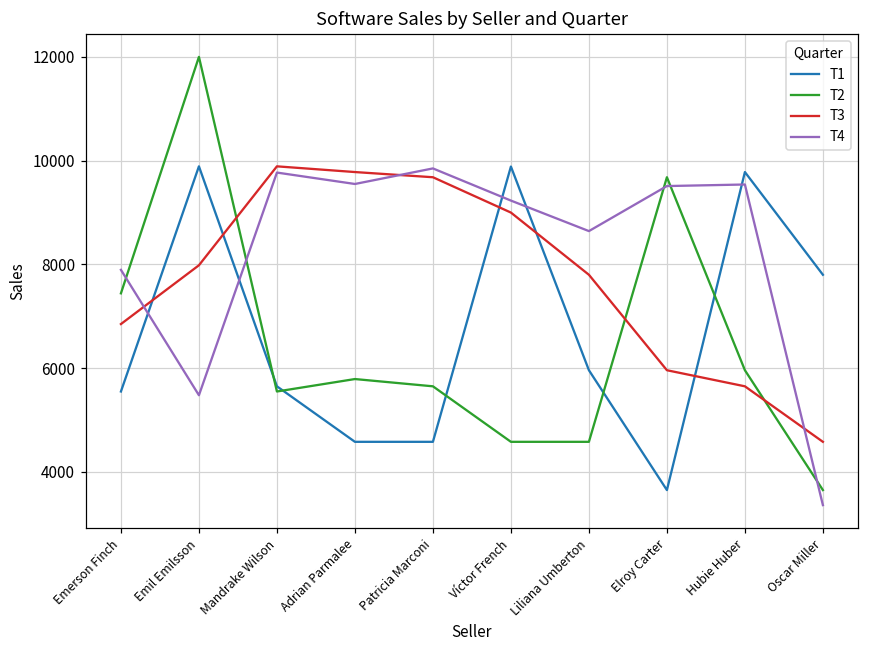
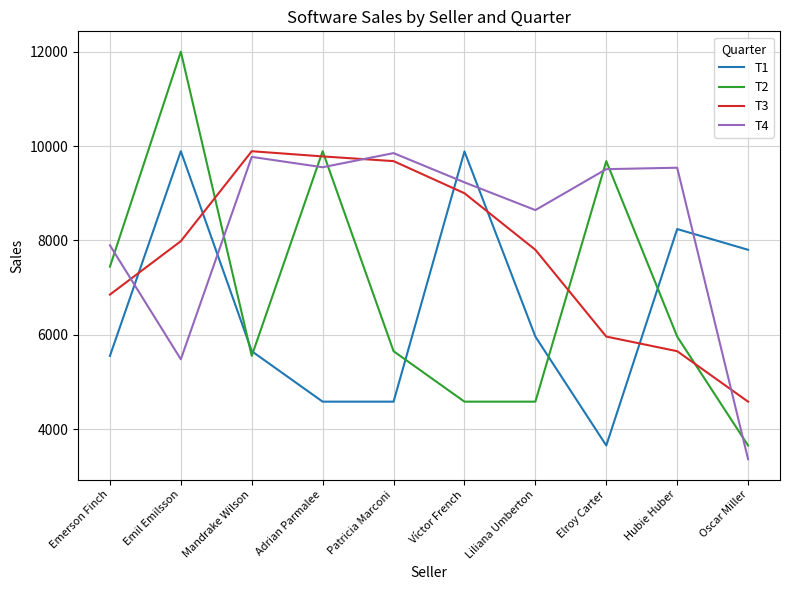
  {
    "T1": {
      "Emerson Finch": 5600,
      "Emil Emilsson": 9900,
      "Mandrake Wilson": 5700,
      "Adrian Parmalee": 4600,
      "Patricia Marconi": 4600,
      "Víctor French": 9900,
      "Liliana Umberton": 6000,
      "Elroy Carter": 3700,
-     "Hubie Huber": 9800,
+     "Hubie Huber": 8200,
      "Oscar Miller": 7800
    },
    "T2": {
      "Emerson Finch": 7400,
      "Emil Emilsson": 12000,
      "Mandrake Wilson": 5600,
-     "Adrian Parmalee": 5800,
+     "Adrian Parmalee": 9900,
      "Patricia Marconi": 5700,
      "Víctor French": 4600,
      "Liliana Umberton": 4600,
      "Elroy Carter": 9700,
      "Hubie Huber": 6000,
      "Oscar Miller": 3700
    },
    "T3": {
      "Emerson Finch": 6900,
      "Emil Emilsson": 8000,
      "Mandrake Wilson": 9900,
      "Adrian Parmalee": 9800,
      "Patricia Marconi": 9700,
      "Víctor French": 9000,
      "Liliana Umberton": 7800,
      "Elroy Carter": 6000,
      "Hubie Huber": 5700,
      "Oscar Miller": 4600
    },
    "T4": {
      "Emerson Finch": 7900,
      "Emil Emilsson": 5500,
      "Mandrake Wilson": 9800,
      "Adrian Parmalee": 9600,
      "Patricia Marconi": 9900,
      "Víctor French": 9200,
      "Liliana Umberton": 8600,
      "Elroy Carter": 9500,
      "Hubie Huber": 9500,
      "Oscar Miller": 3400
    }
  }
